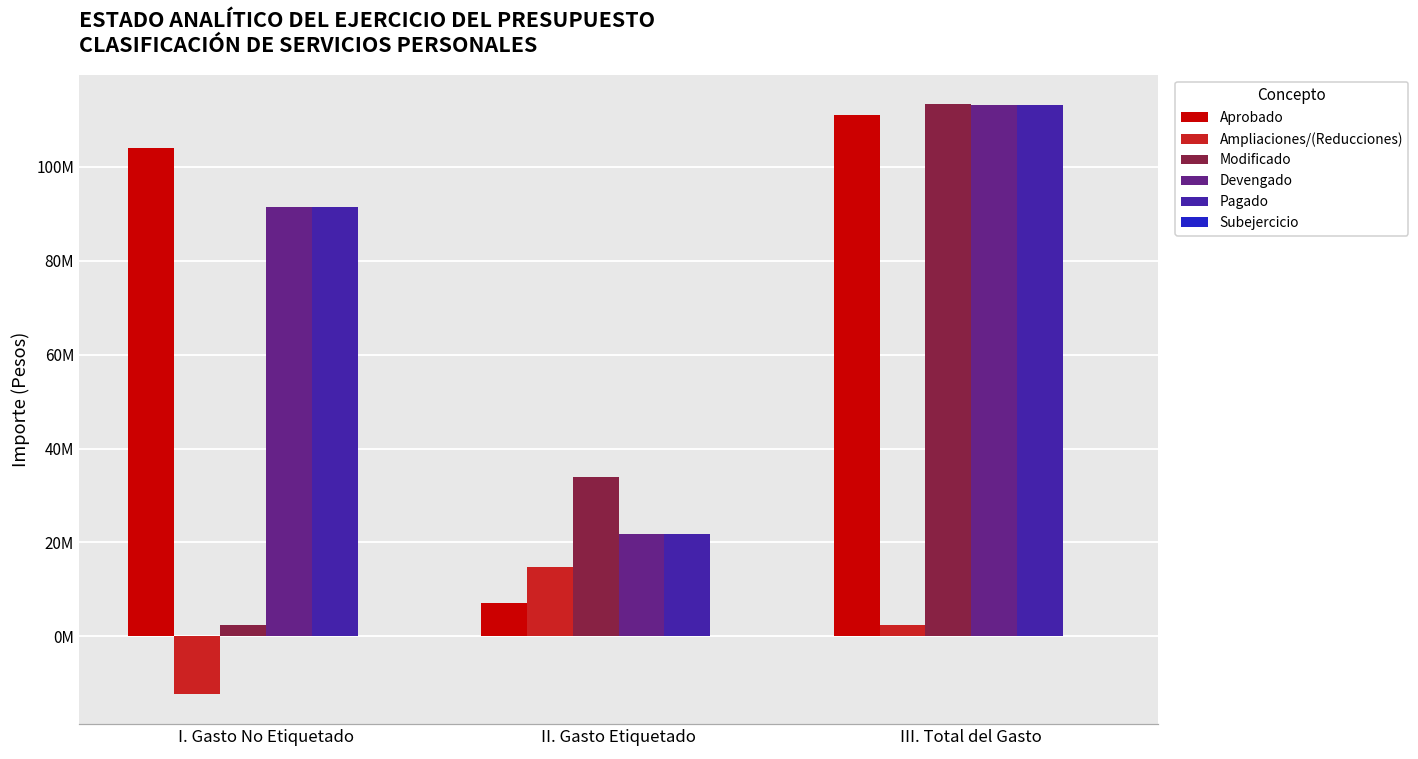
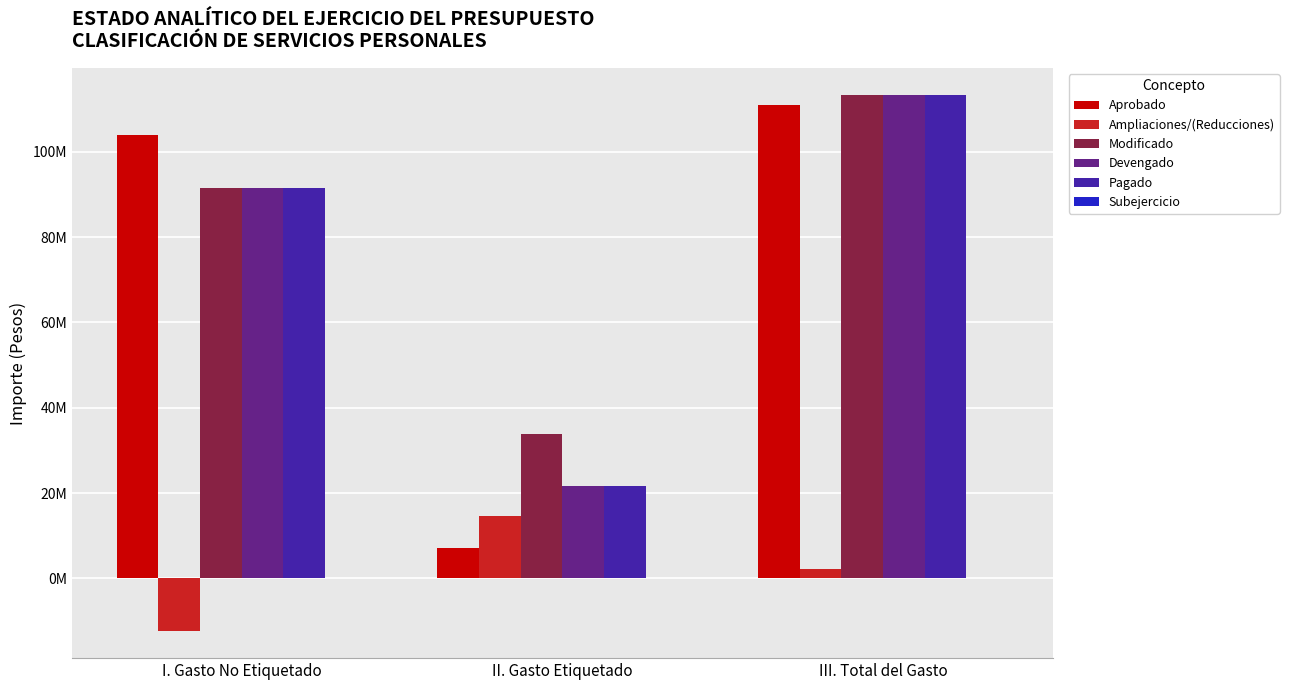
  {
    "Modificado": {
-     "I. Gasto No Etiquetado": 2000000,
+     "I. Gasto No Etiquetado": 92000000,
      "II. Gasto Etiquetado": 34000000,
      "III. Total del Gasto": 113000000
    }
  }
